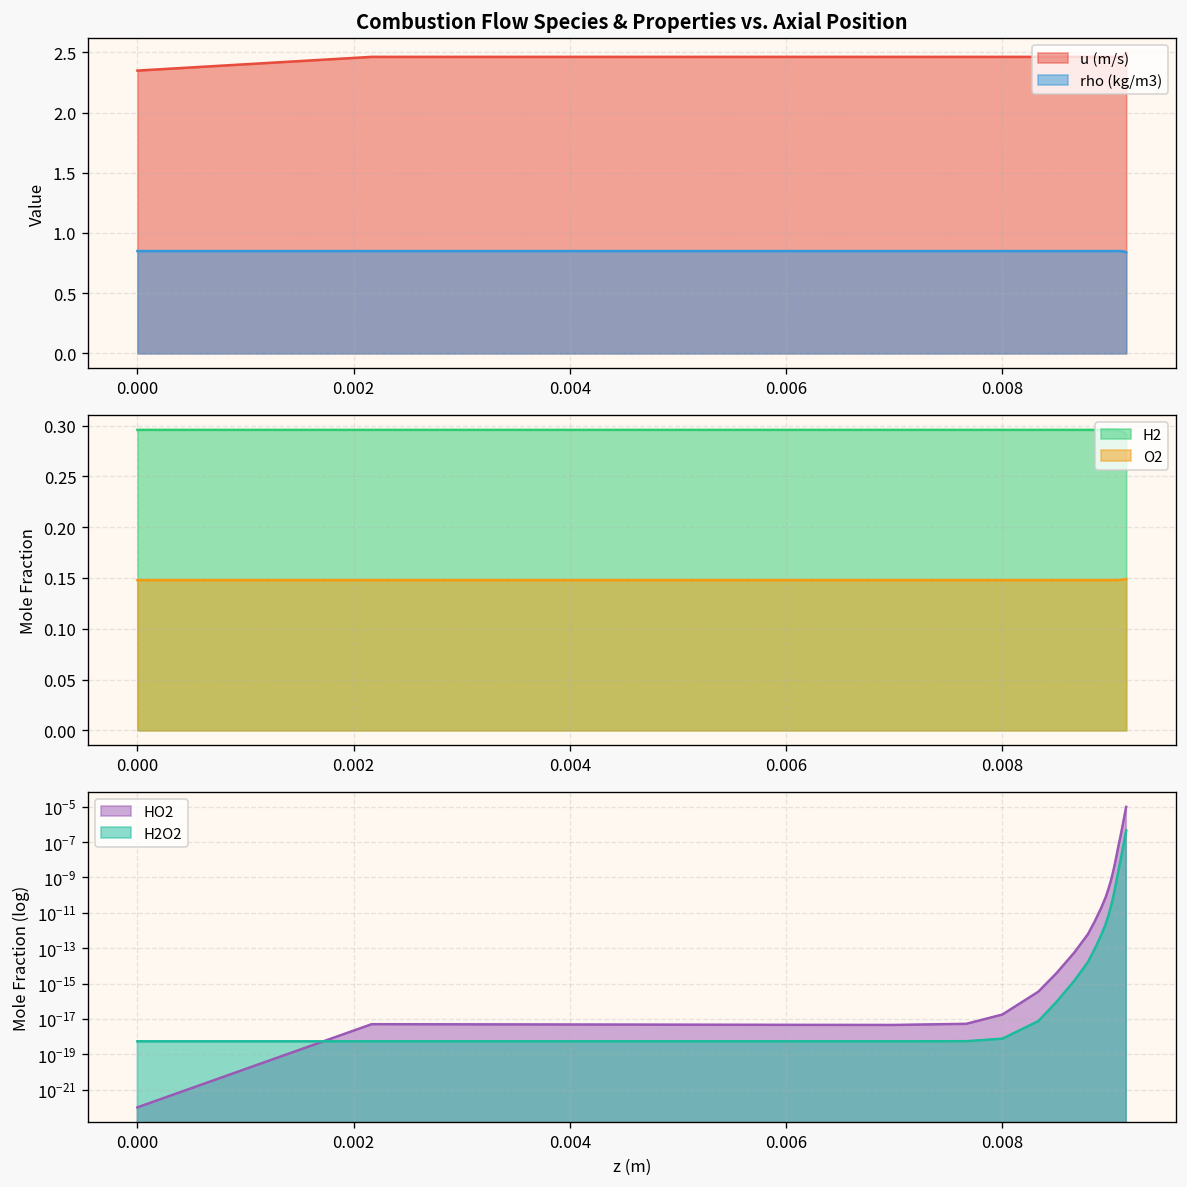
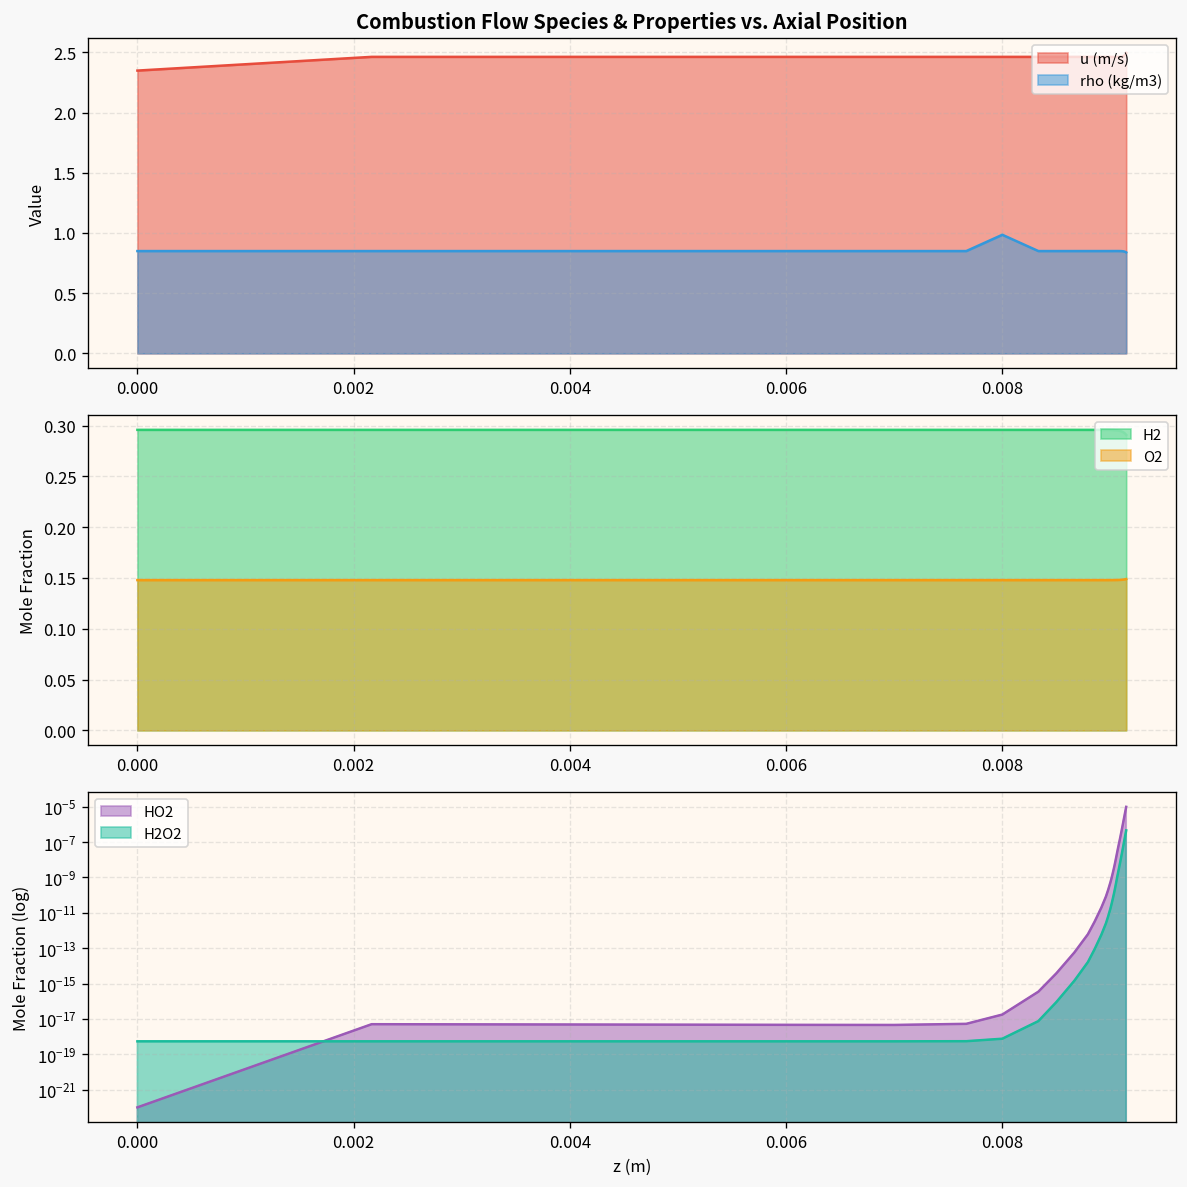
  {
    "Combustion Flow Species & Properties vs. Axial Position": {
      "u (m/s)": {
        "0.000": 2.35,
        "0.008": 2.46
      },
      "rho (kg/m3)": {
        "0.000": 0.85,
-       "0.008": 0.85
+       "0.008": 0.98
      }
    }
  }
